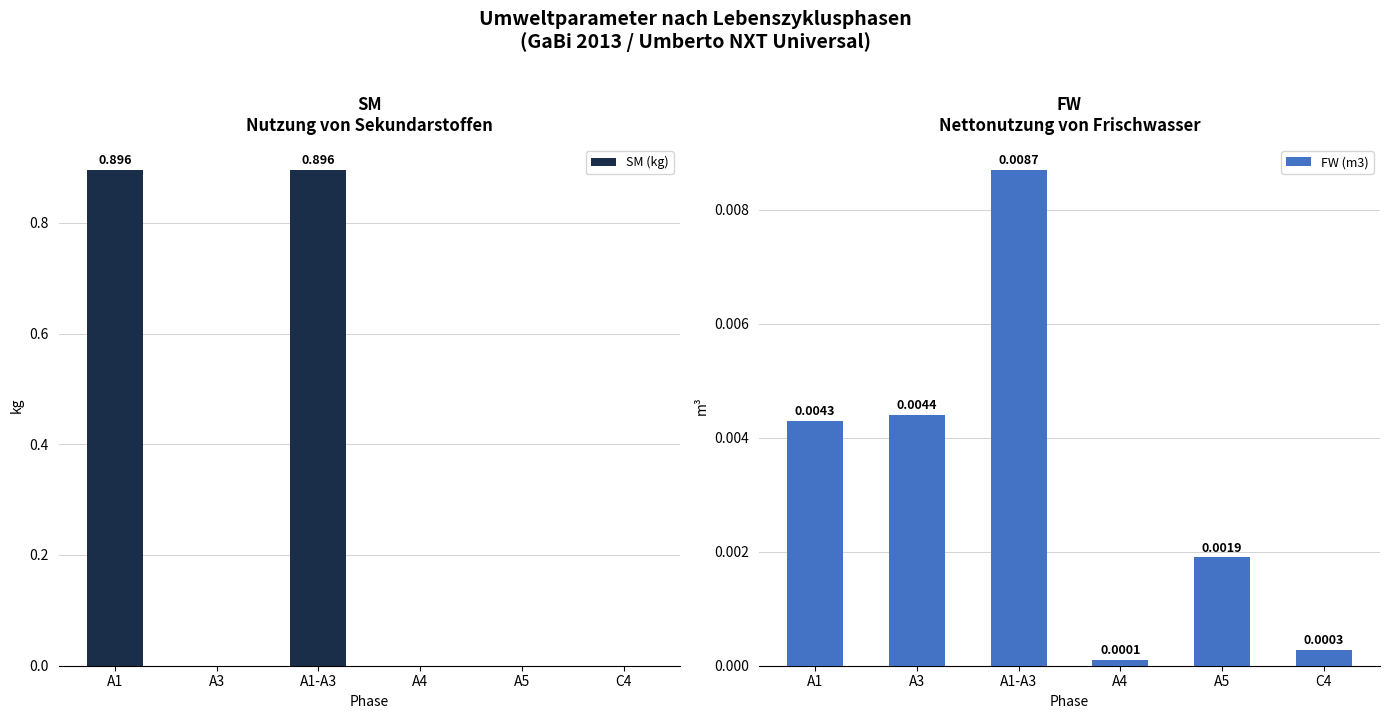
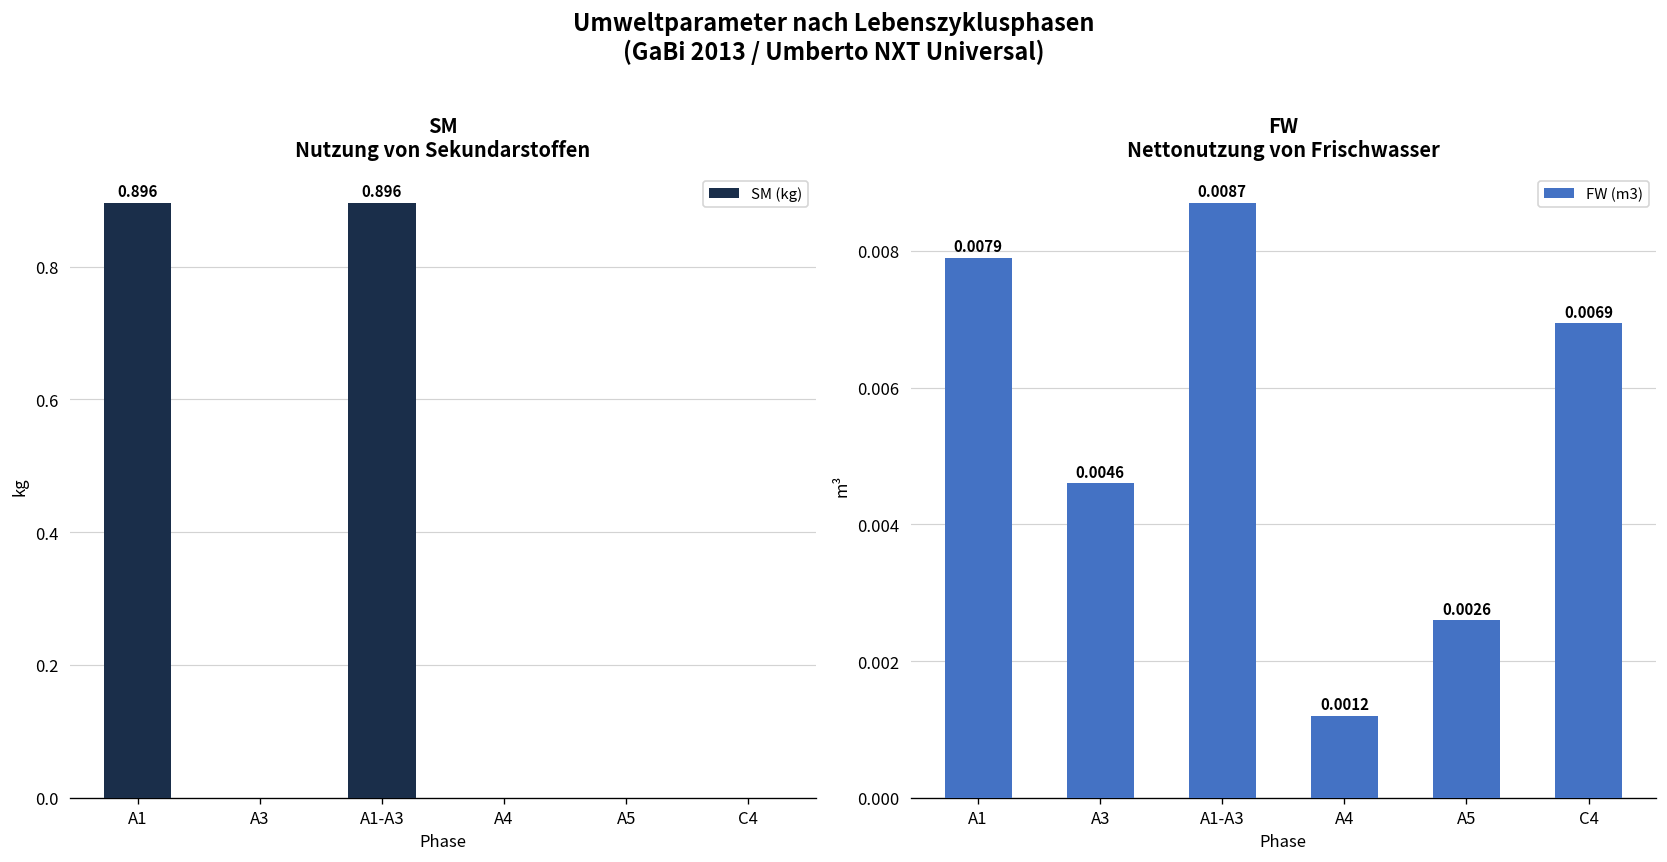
  {
    "SM Nutzung von Sekundarstoffen": {
      "A1": 0.896,
      "A1-A3": 0.896
    },
    "FW Nettonutzung von Frischwasser": {
-     "A1": 0.0043,
-     "A3": 0.0044,
+     "A1": 0.0079,
+     "A3": 0.0046,
      "A1-A3": 0.0087,
-     "A4": 0.0001,
-     "A5": 0.0019,
-     "C4": 0.0003
+     "A4": 0.0012,
+     "A5": 0.0026,
+     "C4": 0.0069
    }
  }
